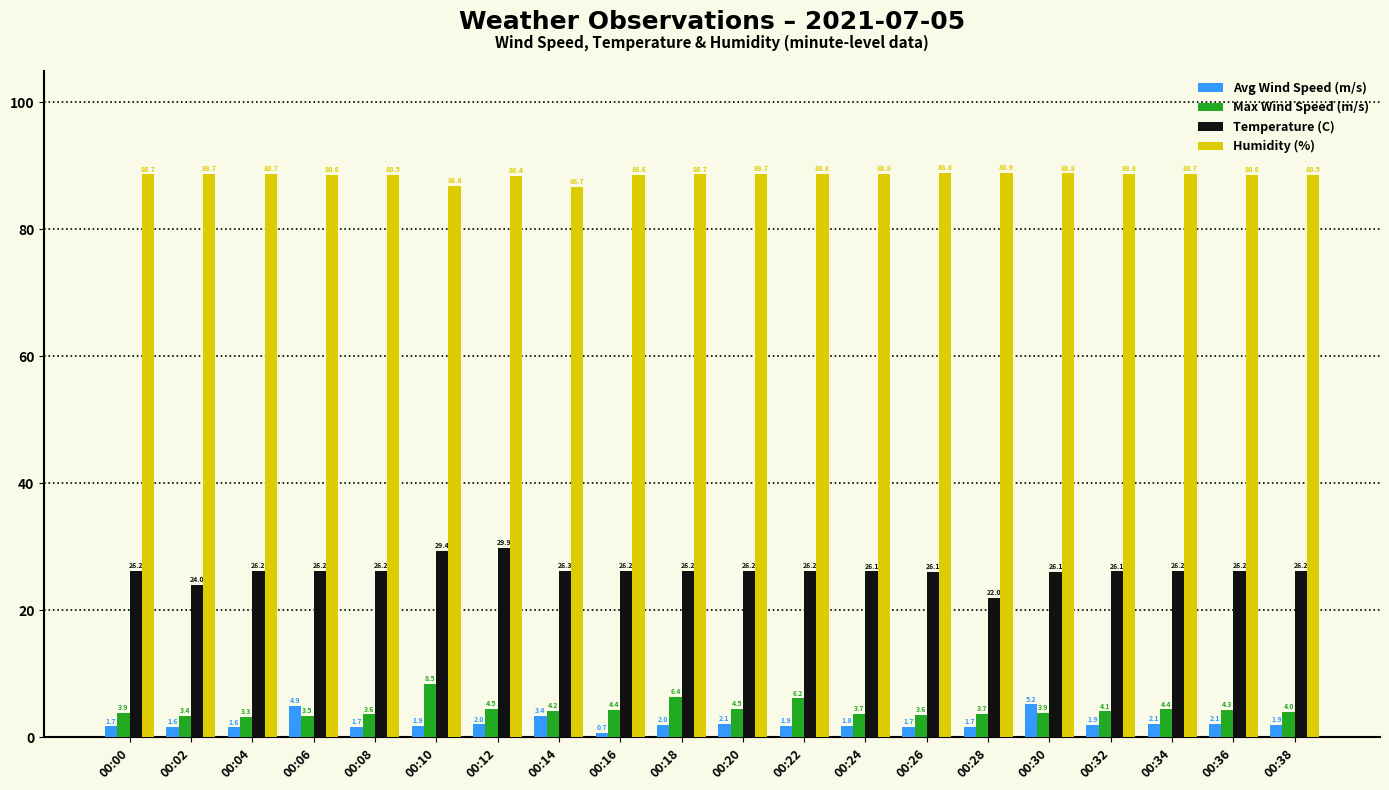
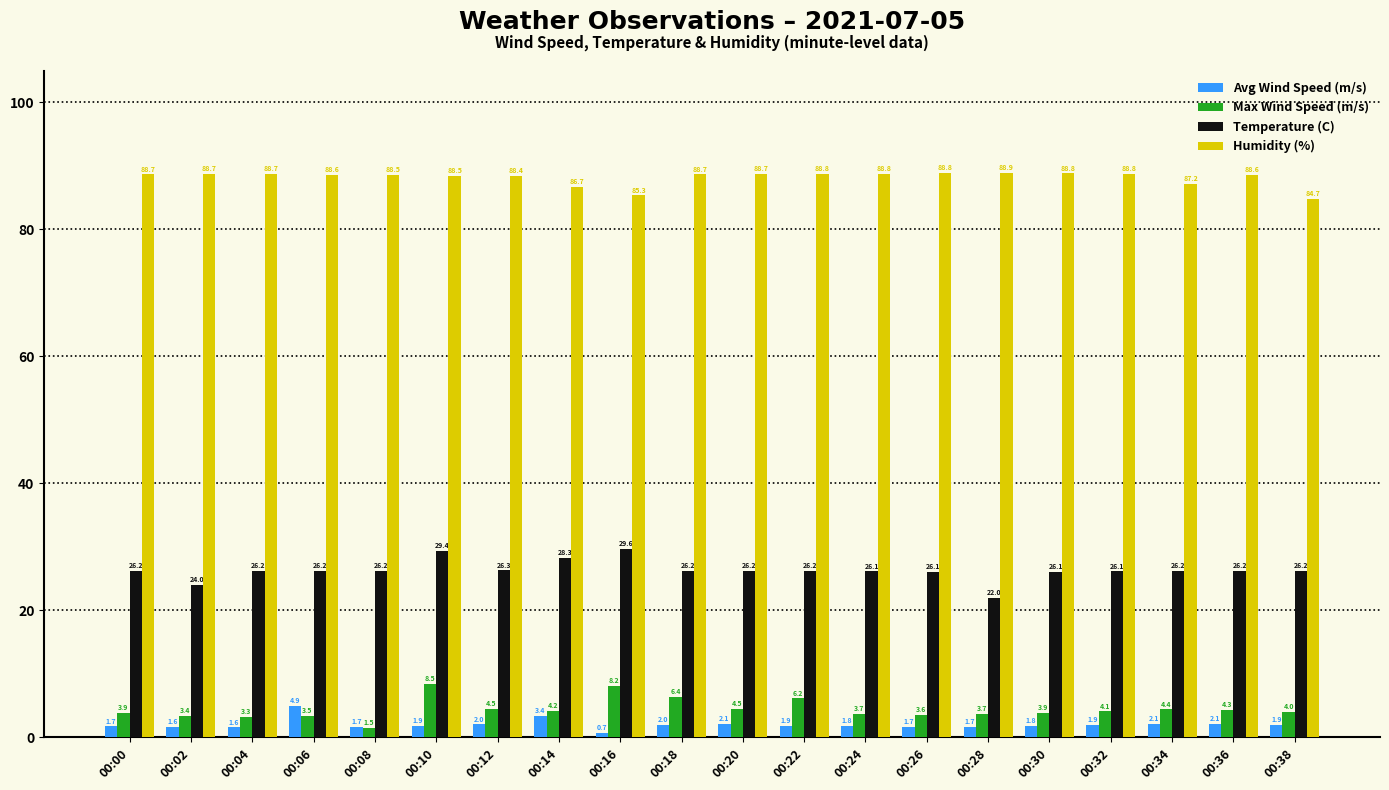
  {
    "Avg Wind Speed (m/s)": {
      "00:00": 1.7,
      "00:02": 1.6,
      "00:04": 1.6,
      "00:06": 4.9,
      "00:08": 1.7,
      "00:10": 1.9,
      "00:12": 2.0,
      "00:14": 3.4,
      "00:16": 0.7,
      "00:18": 2.0,
      "00:20": 2.1,
      "00:22": 1.9,
      "00:24": 1.8,
      "00:26": 1.7,
      "00:28": 1.7,
-     "00:30": 5.2,
+     "00:30": 1.8,
      "00:32": 1.9,
      "00:34": 2.1,
      "00:36": 2.1,
      "00:38": 1.9
    },
    "Max Wind Speed (m/s)": {
      "00:00": 3.9,
      "00:02": 3.4,
      "00:04": 3.3,
      "00:06": 3.5,
-     "00:08": 3.6,
+     "00:08": 1.5,
      "00:10": 8.5,
      "00:12": 4.5,
      "00:14": 4.2,
-     "00:16": 4.4,
+     "00:16": 8.2,
      "00:18": 6.4,
      "00:20": 4.5,
      "00:22": 6.2,
      "00:24": 3.7,
      "00:26": 3.6,
      "00:28": 3.7,
      "00:30": 3.9,
      "00:32": 4.1,
      "00:34": 4.4,
      "00:36": 4.3,
      "00:38": 4.0
    },
    "Temperature (C)": {
      "00:00": 26.2,
      "00:02": 24.0,
      "00:04": 26.2,
      "00:06": 26.2,
      "00:08": 26.2,
      "00:10": 29.4,
-     "00:12": 29.9,
-     "00:14": 26.3,
-     "00:16": 26.2,
+     "00:12": 26.3,
+     "00:14": 28.3,
+     "00:16": 29.6,
      "00:18": 26.2,
      "00:20": 26.2,
      "00:22": 26.2,
      "00:24": 26.1,
      "00:26": 26.1,
      "00:28": 22.0,
      "00:30": 26.1,
      "00:32": 26.1,
      "00:34": 26.2,
      "00:36": 26.2,
      "00:38": 26.2
    },
    "Humidity (%)": {
      "00:00": 88.7,
      "00:02": 88.7,
      "00:04": 88.7,
      "00:06": 88.6,
      "00:08": 88.5,
-     "00:10": 86.8,
+     "00:10": 88.5,
      "00:12": 88.4,
      "00:14": 86.7,
-     "00:16": 88.6,
+     "00:16": 85.3,
      "00:18": 88.7,
      "00:20": 88.7,
      "00:22": 88.8,
      "00:24": 88.8,
      "00:26": 88.8,
      "00:28": 88.9,
      "00:30": 88.8,
      "00:32": 88.8,
-     "00:34": 88.7,
+     "00:34": 87.2,
      "00:36": 88.6,
-     "00:38": 88.5
+     "00:38": 84.7
    }
  }
